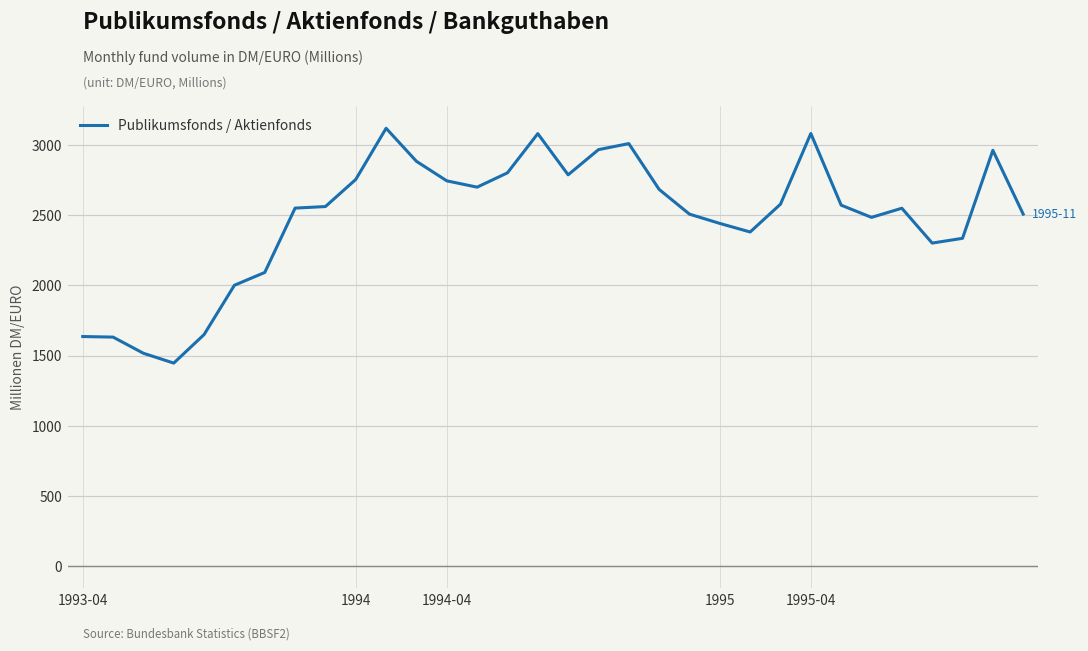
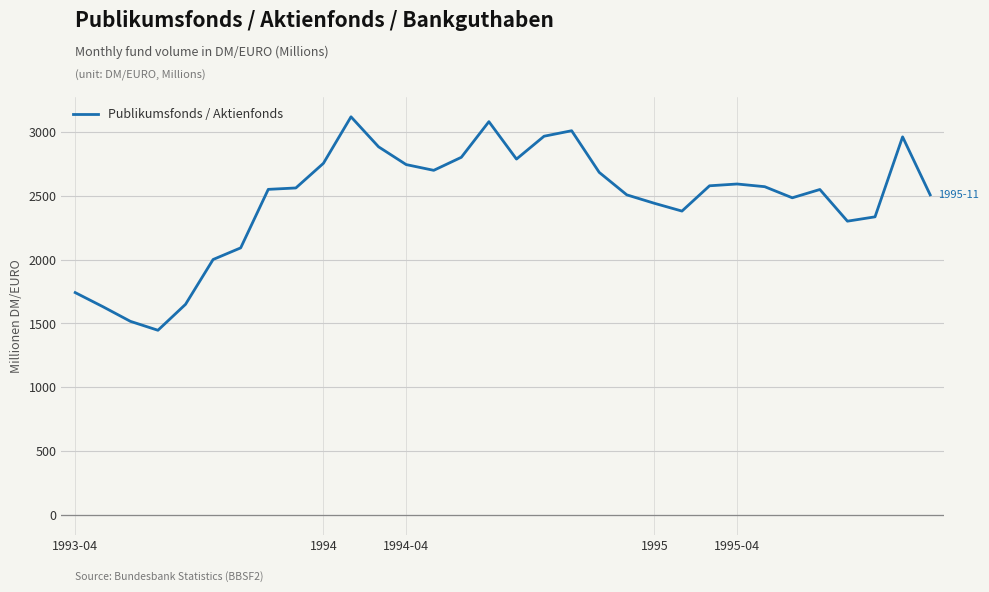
  {
-   "1993-04": 1640,
+   "1993-04": 1740,
    "1994": 2750,
    "1994-04": 2740,
    "1995": 2440,
-   "1995-04": 3080
+   "1995-04": 2590
  }
